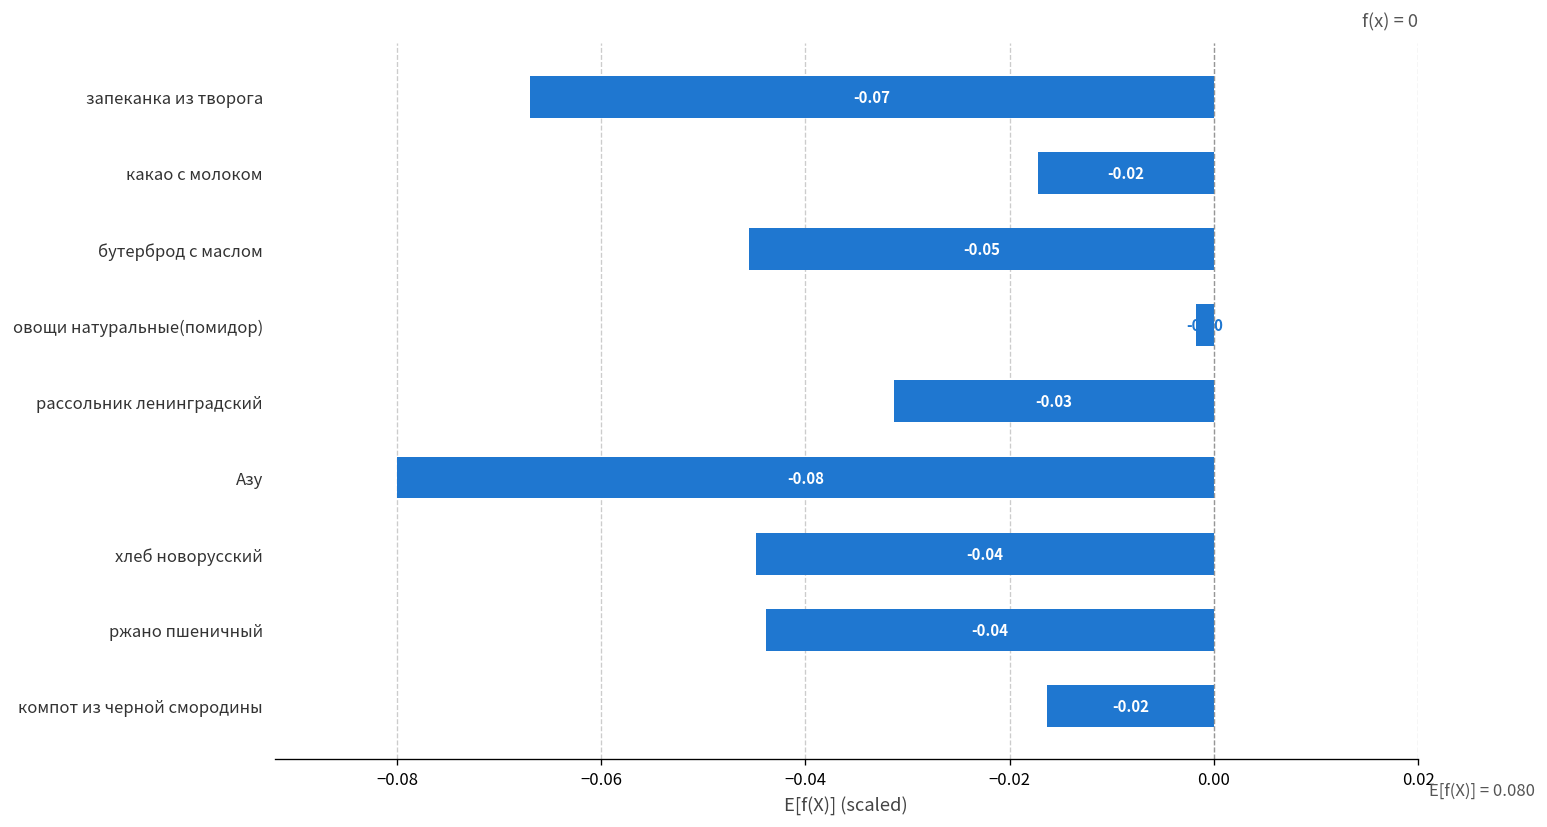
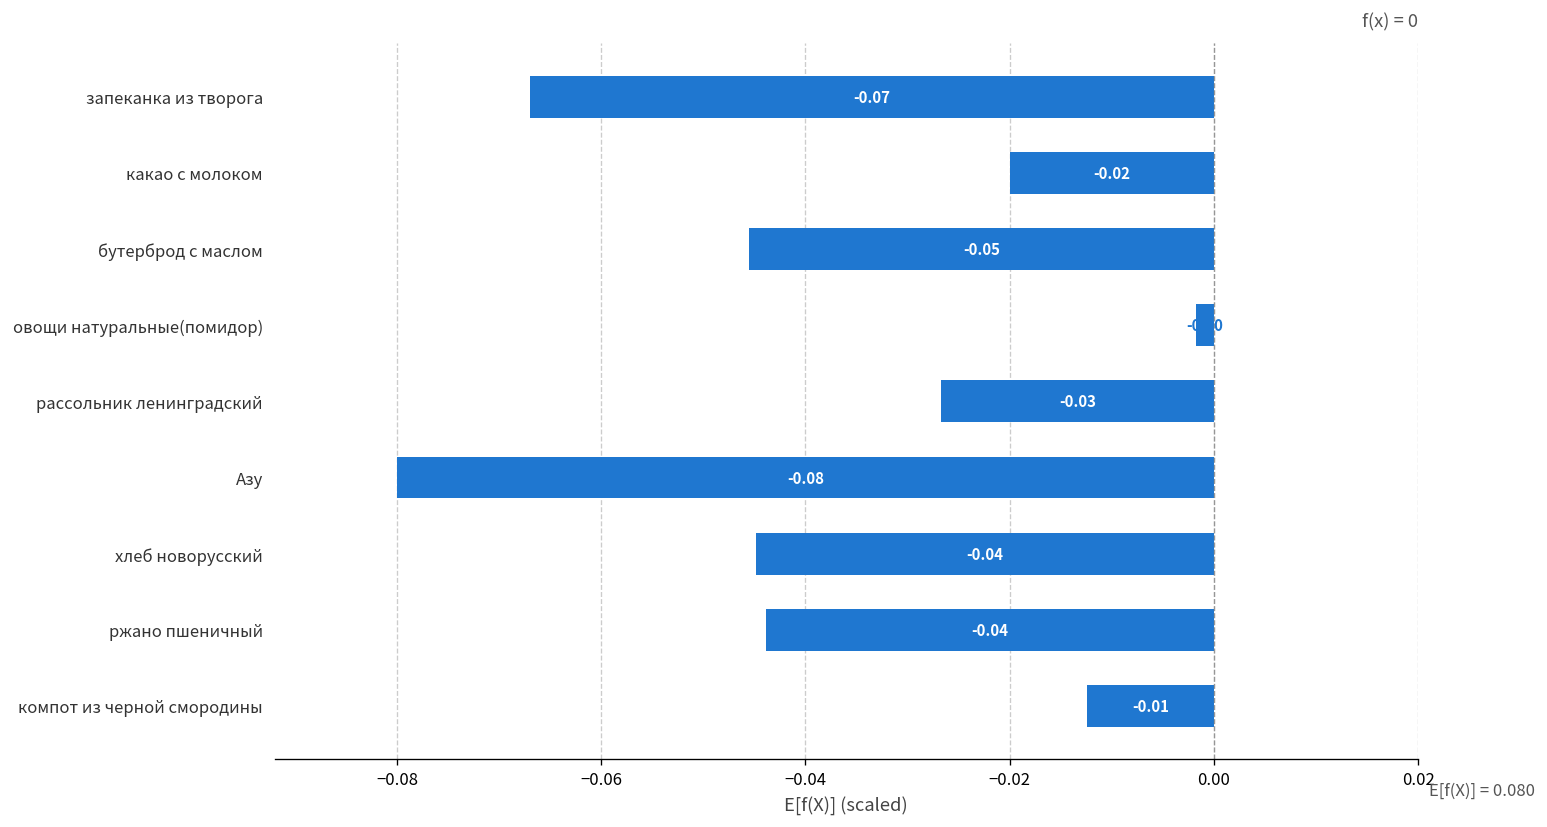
  {
    "запеканка из творога": -0.07,
-   "какао с молоком": -0.017,
+   "какао с молоком": -0.020,
    "бутерброд с маслом": -0.05,
-   "рассольник ленинградский": -0.031,
+   "рассольник ленинградский": -0.027,
    "Азу": -0.08,
    "хлеб новорусский": -0.04,
    "ржано пшеничный": -0.04,
-   "компот из черной смородины": -0.02
+   "компот из черной смородины": -0.01
  }
